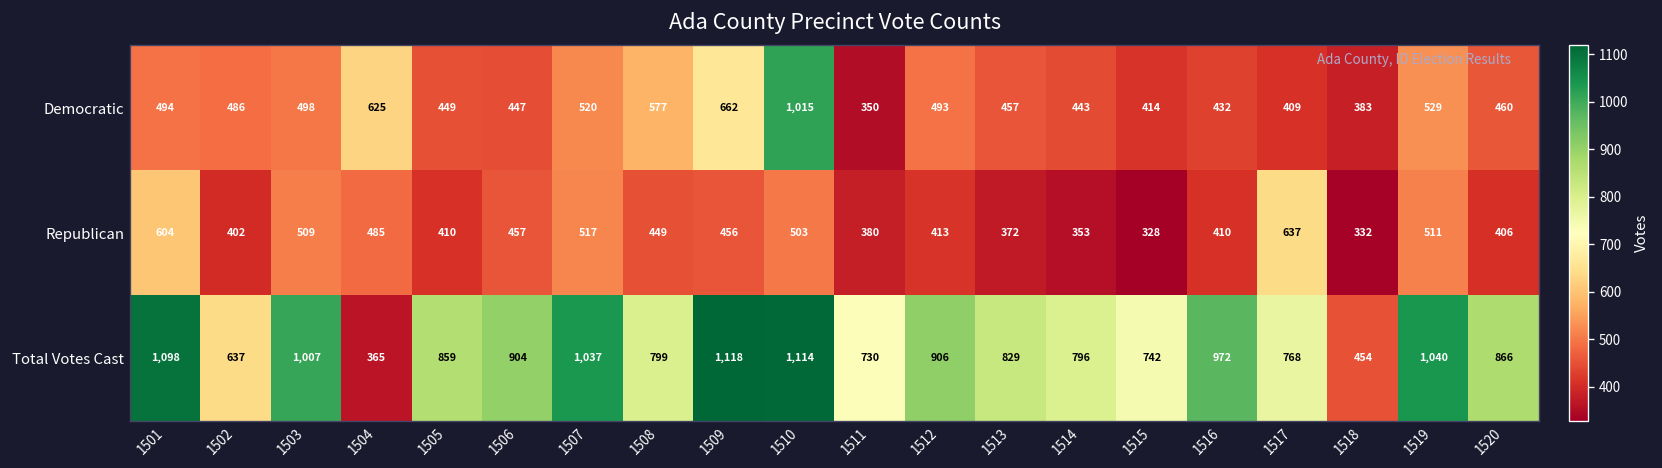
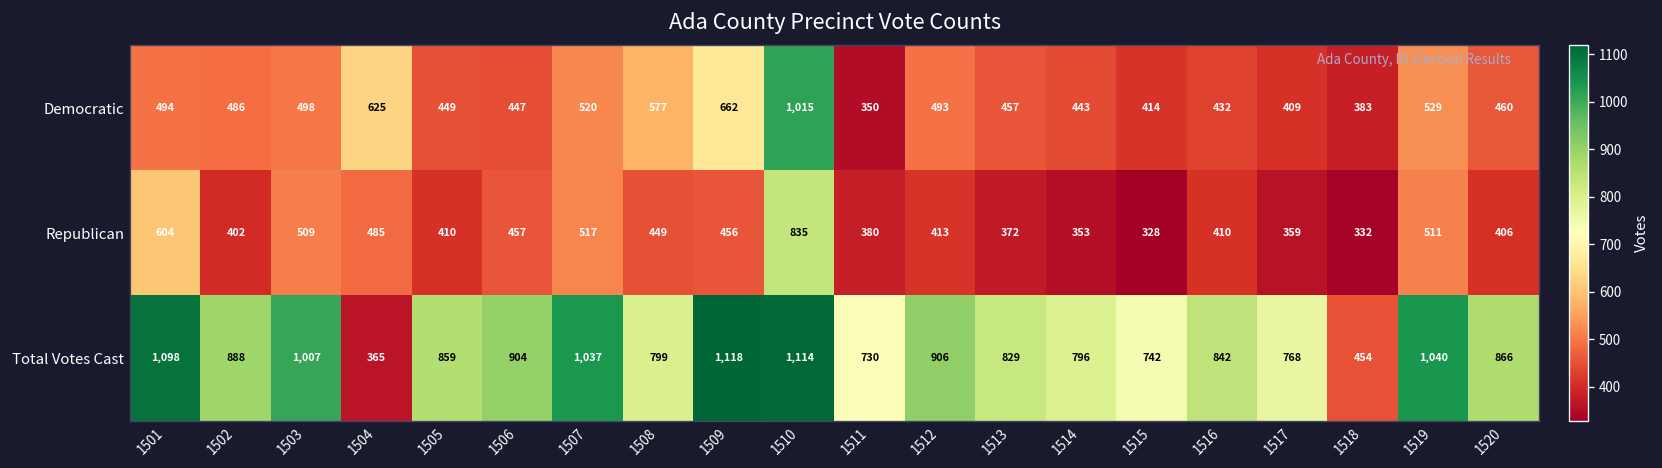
  {
    "Democratic": {
      "1501": "494",
      "1502": "486",
      "1503": "498",
      "1504": "625",
      "1505": "449",
      "1506": "447",
      "1507": "520",
      "1508": "577",
      "1509": "662",
      "1510": "1,015",
      "1511": "350",
      "1512": "493",
      "1513": "457",
      "1514": "443",
      "1515": "414",
      "1516": "432",
      "1517": "409",
      "1518": "383",
      "1520": "460"
    },
    "Republican": {
      "1501": "604",
      "1502": "402",
      "1503": "509",
      "1504": "485",
      "1505": "410",
      "1506": "457",
      "1507": "517",
      "1508": "449",
      "1509": "456",
-     "1510": "503",
+     "1510": "835",
      "1511": "380",
      "1512": "413",
      "1513": "372",
      "1514": "353",
      "1515": "328",
      "1516": "410",
-     "1517": "637",
+     "1517": "359",
      "1518": "332",
      "1519": "511",
      "1520": "406"
    },
    "Total Votes Cast": {
      "1501": "1,098",
-     "1502": "637",
+     "1502": "888",
      "1503": "1,007",
      "1504": "365",
      "1505": "859",
      "1506": "904",
      "1507": "1,037",
      "1508": "799",
      "1509": "1,118",
      "1510": "1,114",
      "1511": "730",
      "1512": "906",
      "1513": "829",
      "1514": "796",
      "1515": "742",
-     "1516": "972",
+     "1516": "842",
      "1517": "768",
      "1518": "454",
      "1519": "1,040",
      "1520": "866"
    }
  }
